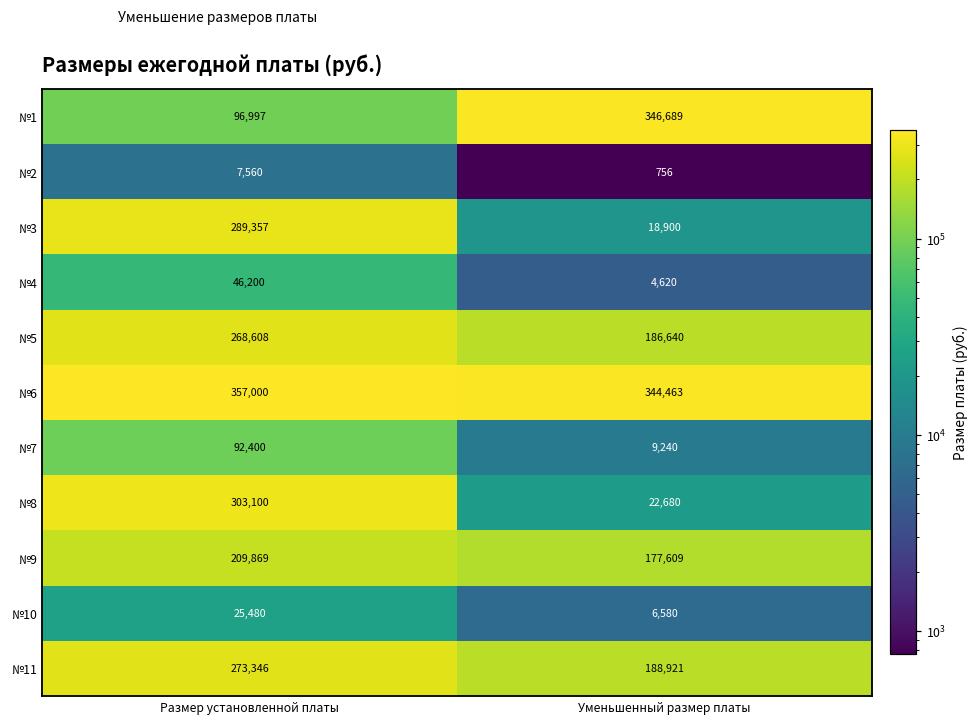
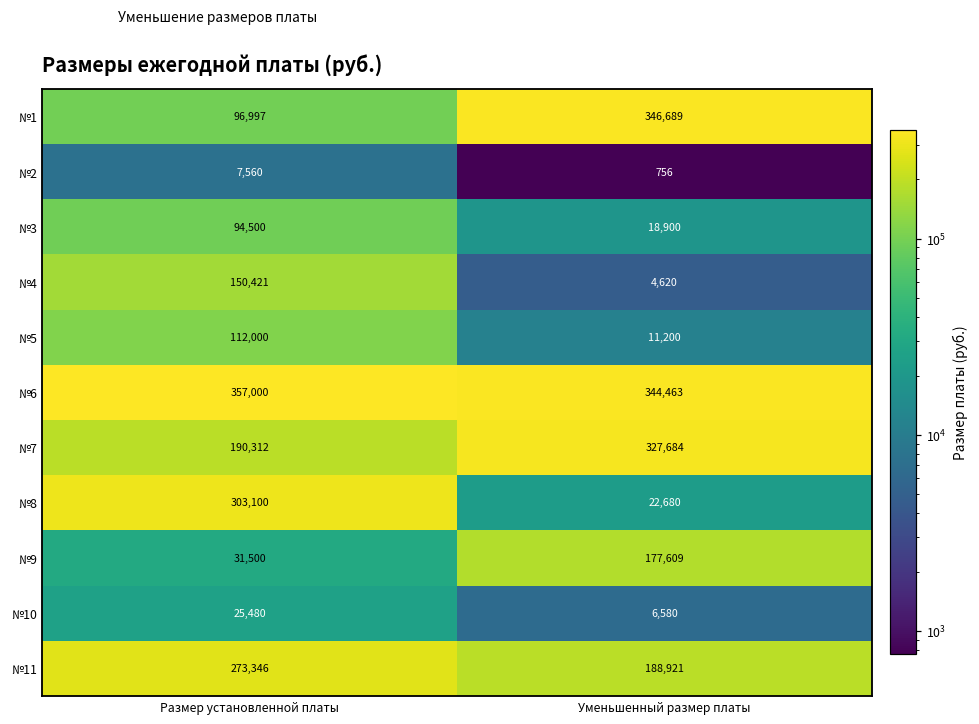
  {
    "№1": {
      "Размер установленной платы": "96,997",
      "Уменьшенный размер платы": "346,689"
    },
    "№2": {
      "Размер установленной платы": "7,560",
      "Уменьшенный размер платы": "756"
    },
    "№3": {
-     "Размер установленной платы": "289,357",
+     "Размер установленной платы": "94,500",
      "Уменьшенный размер платы": "18,900"
    },
    "№4": {
-     "Размер установленной платы": "46,200",
+     "Размер установленной платы": "150,421",
      "Уменьшенный размер платы": "4,620"
    },
    "№5": {
-     "Размер установленной платы": "268,608",
-     "Уменьшенный размер платы": "186,640"
+     "Размер установленной платы": "112,000",
+     "Уменьшенный размер платы": "11,200"
    },
    "№6": {
      "Размер установленной платы": "357,000",
      "Уменьшенный размер платы": "344,463"
    },
    "№7": {
-     "Размер установленной платы": "92,400",
-     "Уменьшенный размер платы": "9,240"
+     "Размер установленной платы": "190,312",
+     "Уменьшенный размер платы": "327,684"
    },
    "№8": {
      "Размер установленной платы": "303,100",
      "Уменьшенный размер платы": "22,680"
    },
    "№9": {
-     "Размер установленной платы": "209,869",
+     "Размер установленной платы": "31,500",
      "Уменьшенный размер платы": "177,609"
    },
    "№10": {
      "Размер установленной платы": "25,480",
      "Уменьшенный размер платы": "6,580"
    },
    "№11": {
      "Размер установленной платы": "273,346",
      "Уменьшенный размер платы": "188,921"
    }
  }
